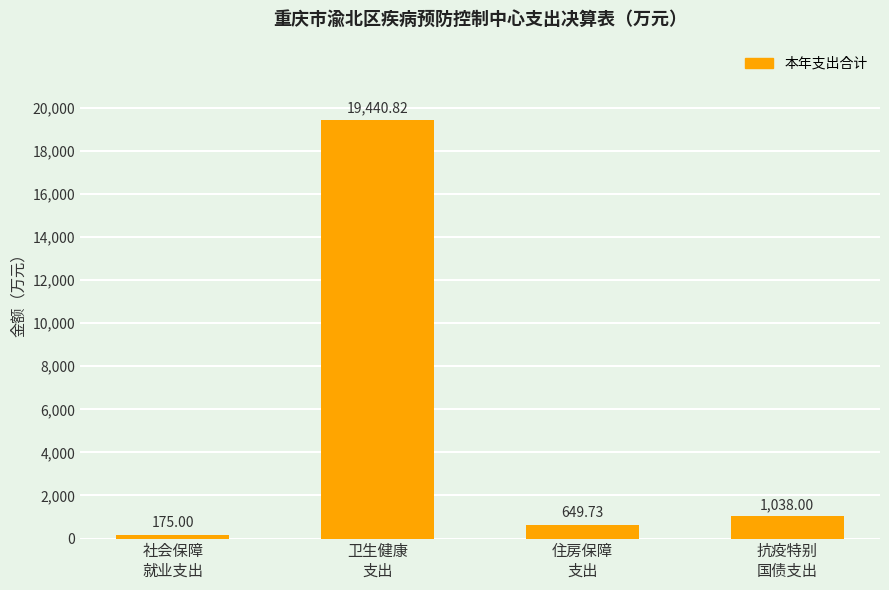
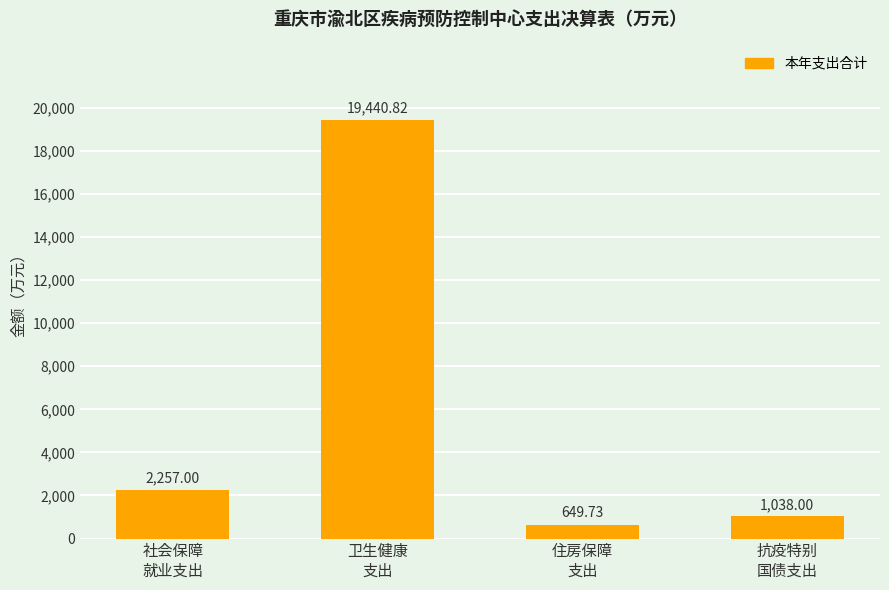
  {
-   "社会保障 就业支出": "175.00",
+   "社会保障 就业支出": "2,257.00",
    "卫生健康 支出": "19,440.82",
    "住房保障 支出": "649.73",
    "抗疫特别 国债支出": "1,038.00"
  }
